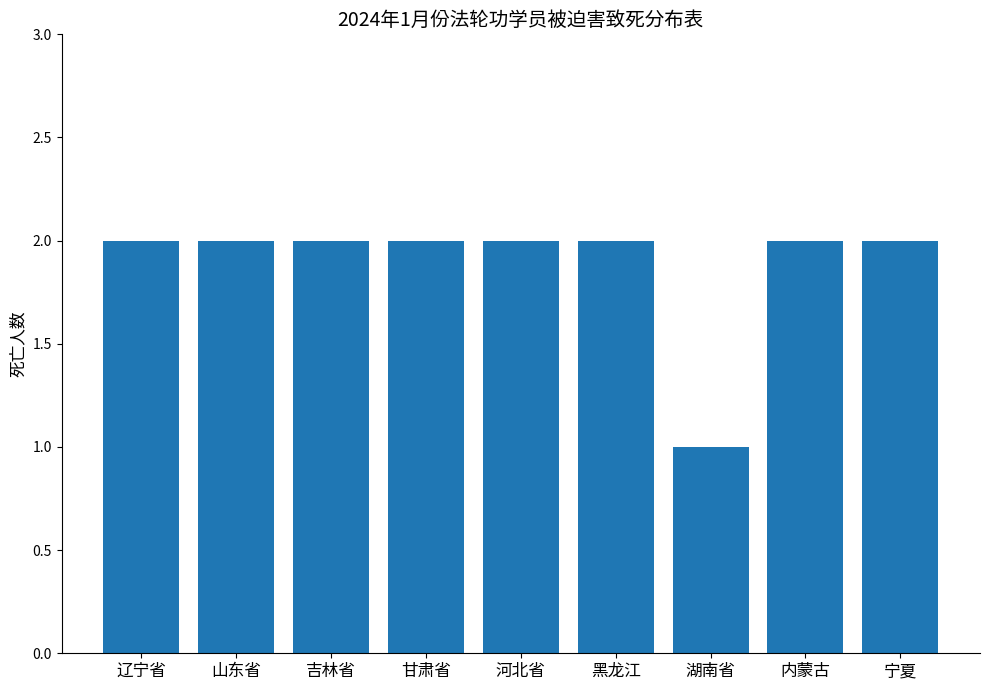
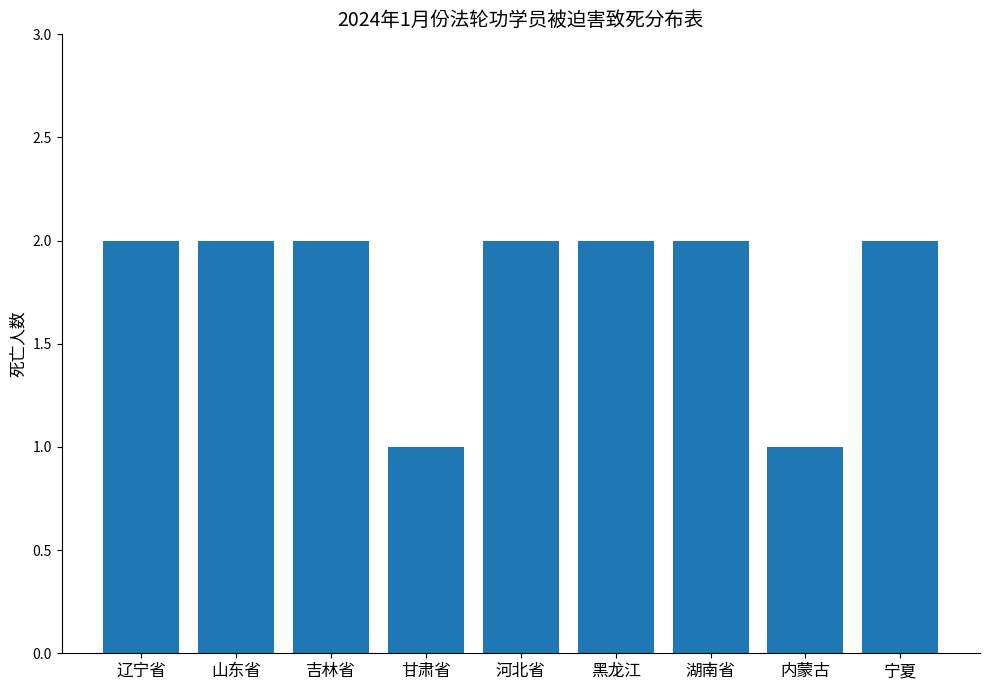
  {
    "辽宁省": 2,
    "山东省": 2,
    "吉林省": 2,
-   "甘肃省": 2,
+   "甘肃省": 1,
    "河北省": 2,
    "黑龙江": 2,
-   "湖南省": 1,
-   "内蒙古": 2,
+   "湖南省": 2,
+   "内蒙古": 1,
    "宁夏": 2
  }
